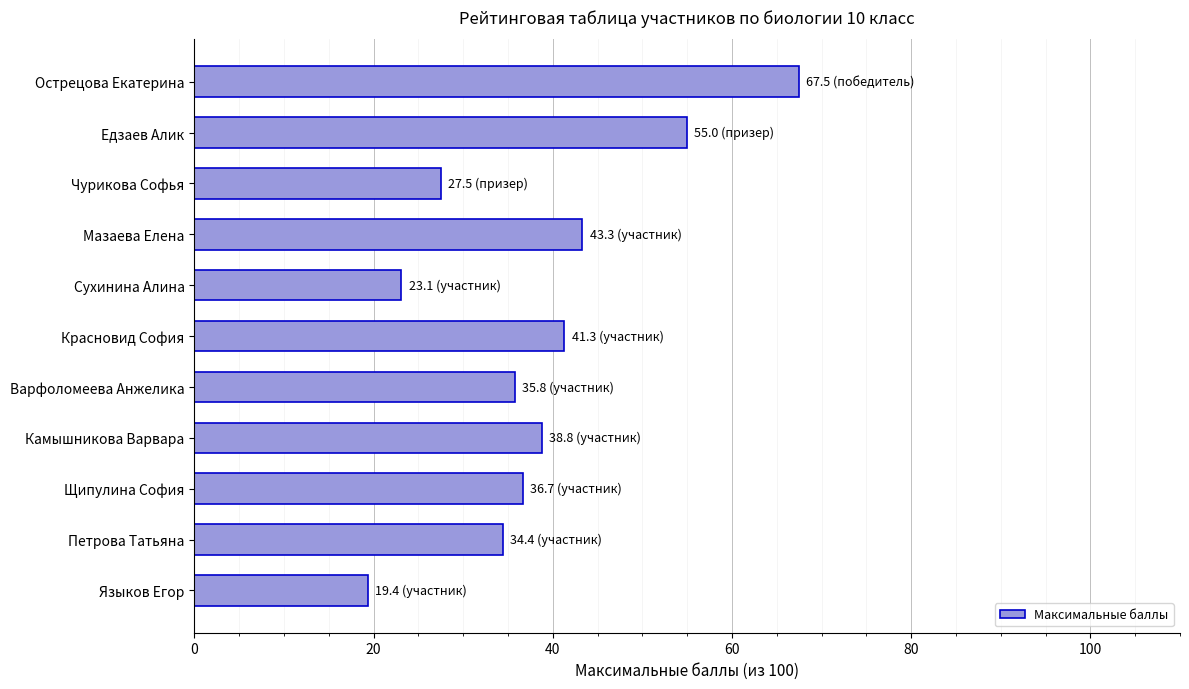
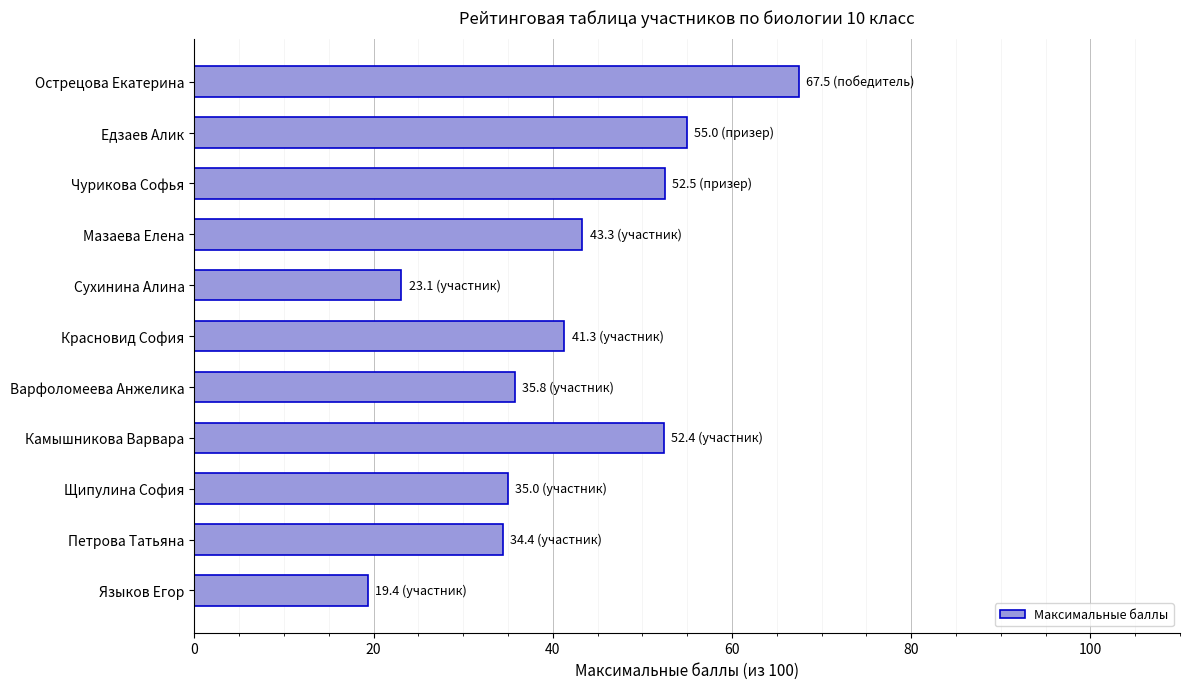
  {
    "Острецова Екатерина": 67.5,
    "Едзаев Алик": 55.0,
-   "Чурикова Софья": 27.5,
+   "Чурикова Софья": 52.5,
    "Мазаева Елена": 43.3,
    "Сухинина Алина": 23.1,
    "Красновид София": 41.3,
    "Варфоломеева Анжелика": 35.8,
-   "Камышникова Варвара": 38.8,
-   "Щипулина София": 36.7,
+   "Камышникова Варвара": 52.4,
+   "Щипулина София": 35.0,
    "Петрова Татьяна": 34.4,
    "Языков Егор": 19.4
  }
